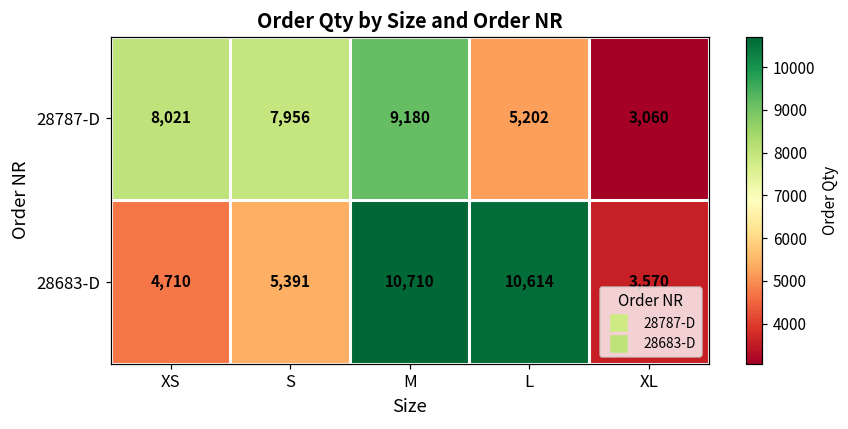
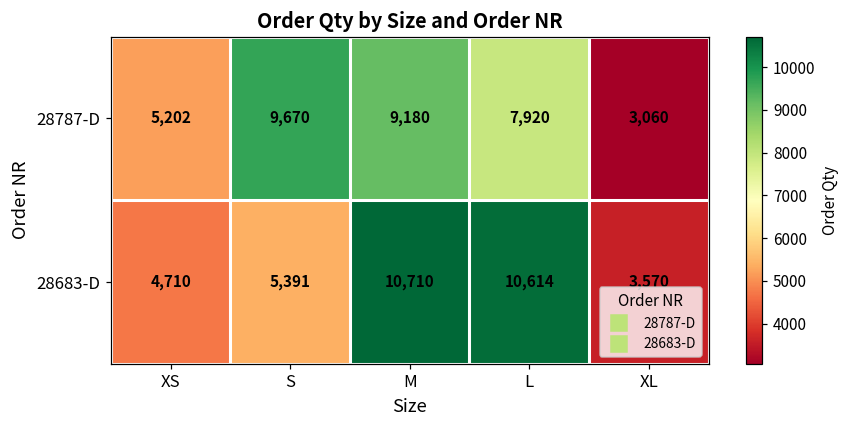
  {
    "28787-D": {
-     "XS": "8,021",
-     "S": "7,956",
+     "XS": "5,202",
+     "S": "9,670",
      "M": "9,180",
-     "L": "5,202",
+     "L": "7,920",
      "XL": "3,060"
    },
    "28683-D": {
      "XS": "4,710",
      "S": "5,391",
      "M": "10,710",
      "L": "10,614"
    }
  }
